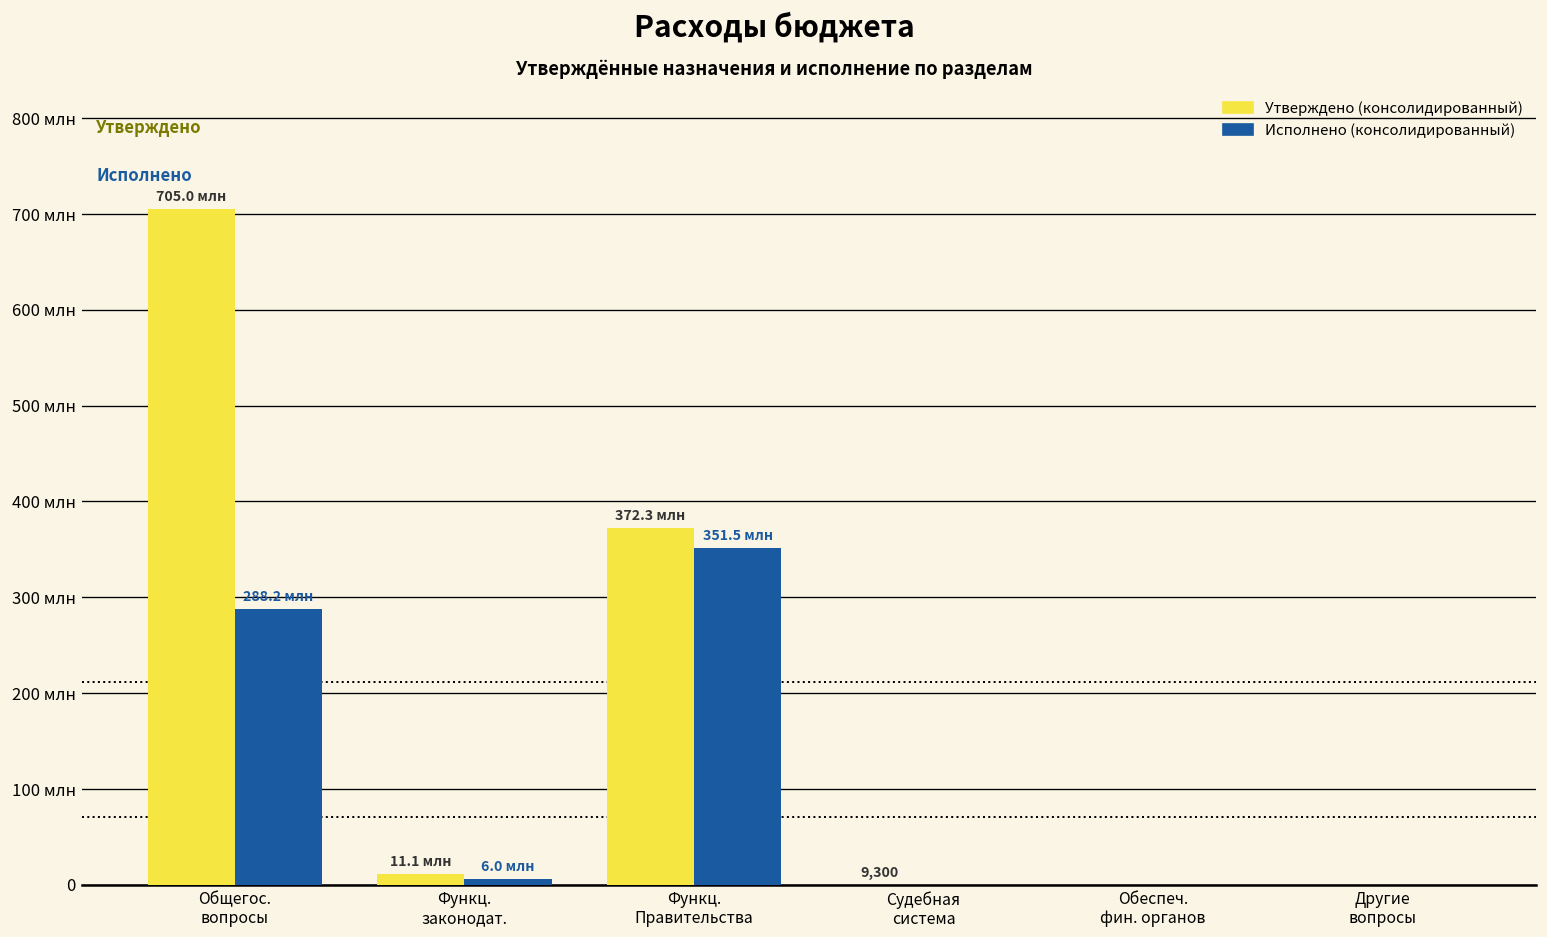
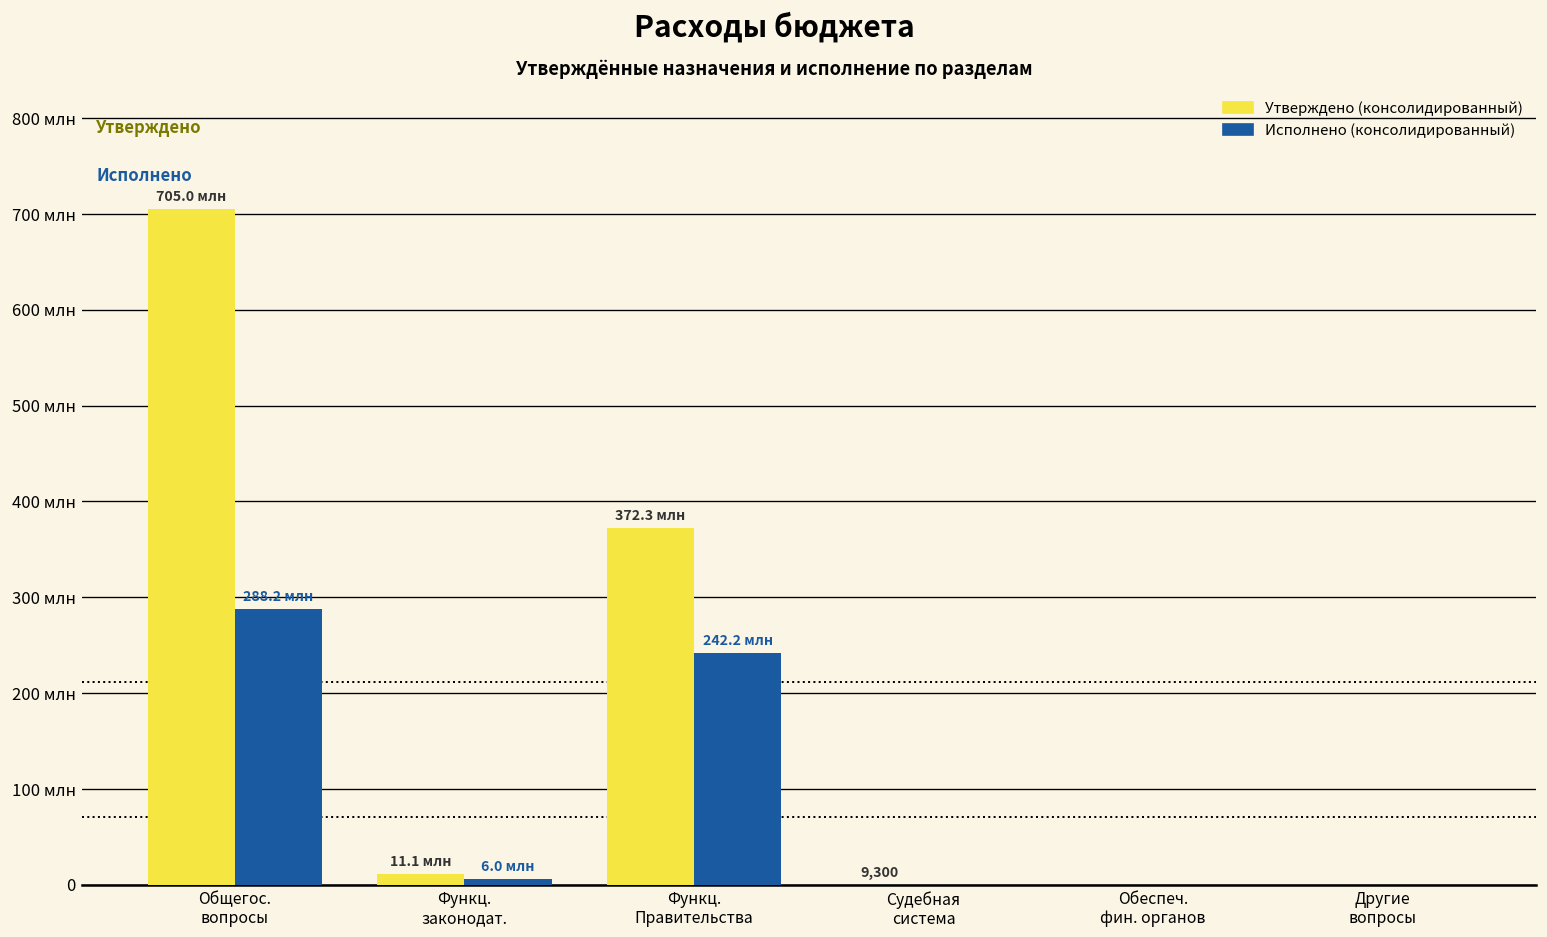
  {
    "Утверждено (консолидированный)": {
      "Судебная система": "9,300"
    },
    "Исполнено (консолидированный)": {
-     "Функц. Правительства": "351.5"
+     "Функц. Правительства": "242.2"
    }
  }
